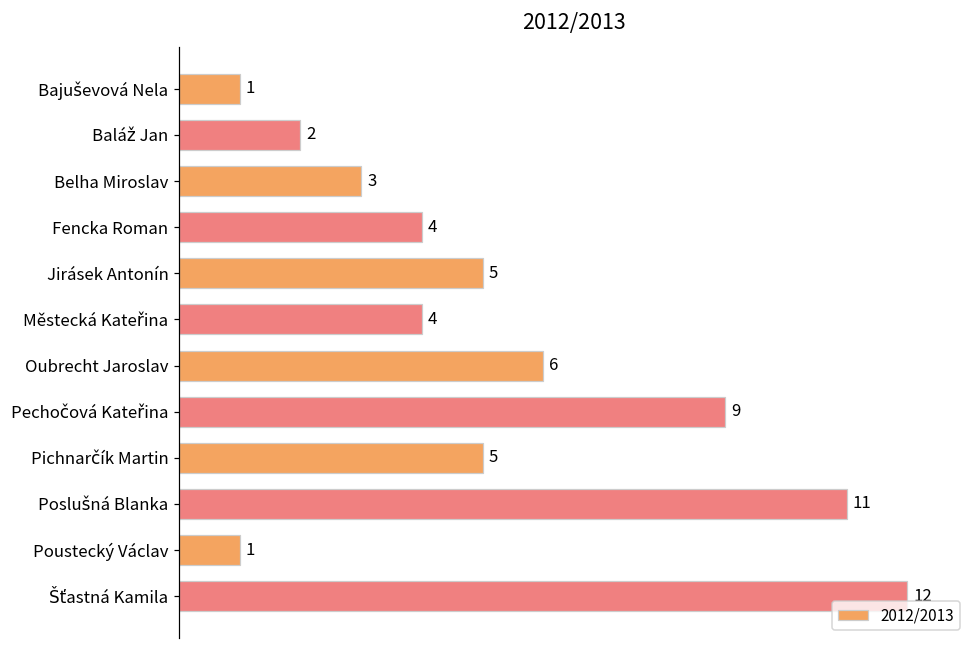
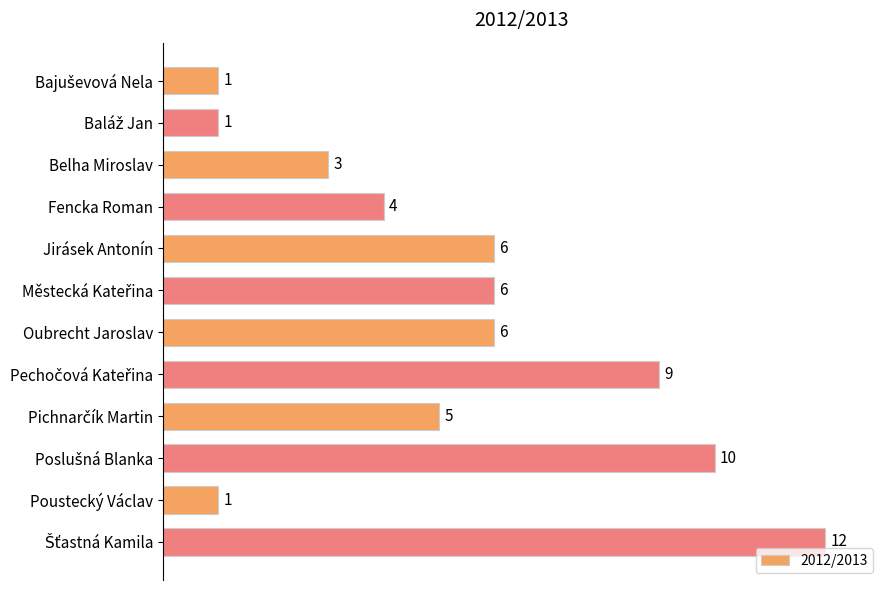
  {
    "Bajuševová Nela": 1,
-   "Baláž Jan": 2,
+   "Baláž Jan": 1,
    "Belha Miroslav": 3,
    "Fencka Roman": 4,
-   "Jirásek Antonín": 5,
-   "Městecká Kateřina": 4,
+   "Jirásek Antonín": 6,
+   "Městecká Kateřina": 6,
    "Oubrecht Jaroslav": 6,
    "Pechočová Kateřina": 9,
    "Pichnarčík Martin": 5,
-   "Poslušná Blanka": 11,
+   "Poslušná Blanka": 10,
    "Poustecký Václav": 1
  }
